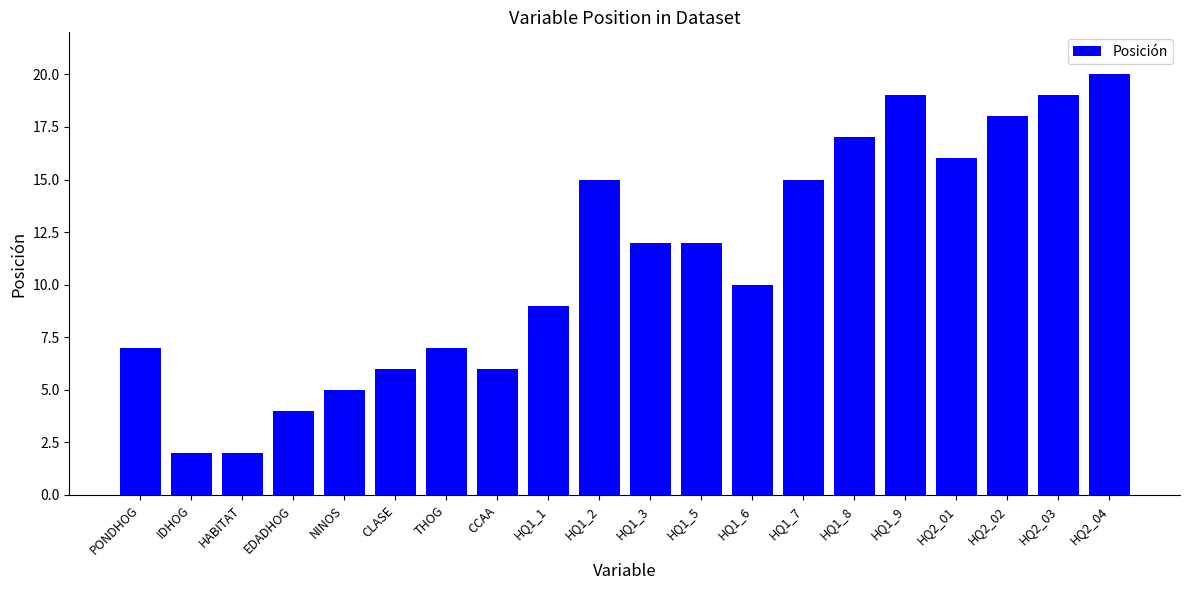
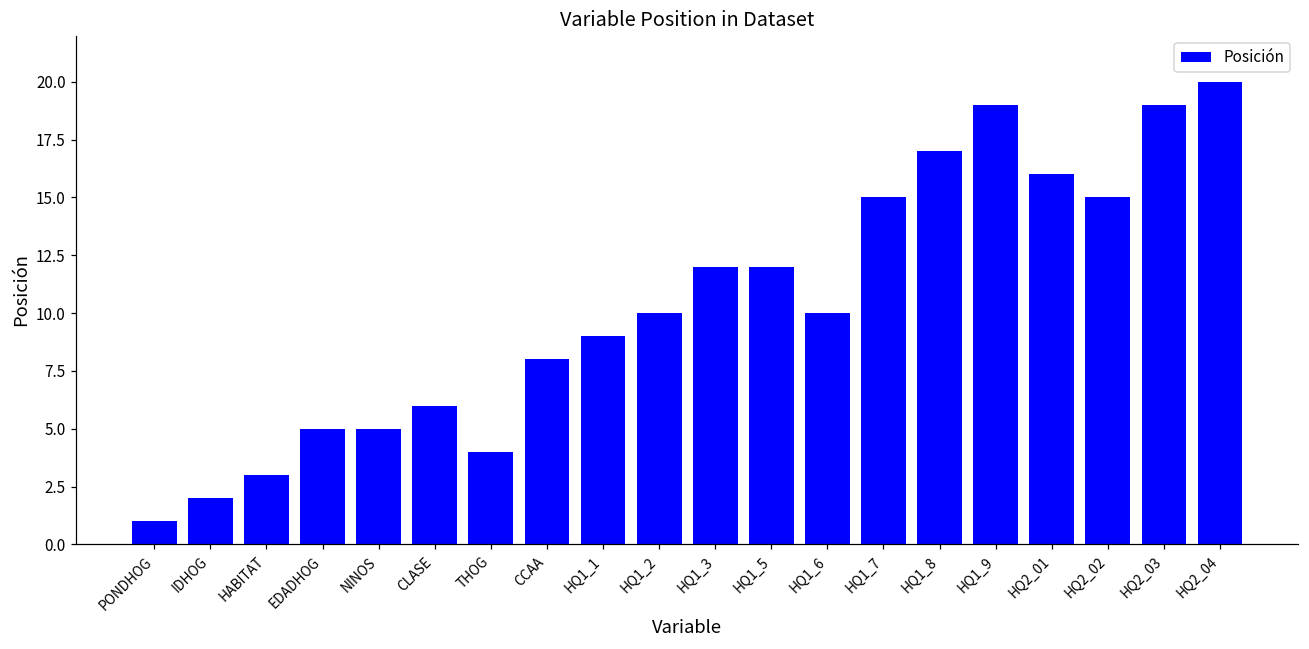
  {
-   "PONDHOG": 7,
+   "PONDHOG": 1,
    "IDHOG": 2,
-   "HABITAT": 2,
-   "EDADHOG": 4,
+   "HABITAT": 3,
+   "EDADHOG": 5,
    "NINOS": 5,
    "CLASE": 6,
-   "THOG": 7,
-   "CCAA": 6,
+   "THOG": 4,
+   "CCAA": 8,
    "HQ1_1": 9,
-   "HQ1_2": 15,
+   "HQ1_2": 10,
    "HQ1_3": 12,
    "HQ1_5": 12,
    "HQ1_6": 10,
    "HQ1_7": 15,
    "HQ1_8": 17,
    "HQ1_9": 19,
    "HQ2_01": 16,
-   "HQ2_02": 18,
+   "HQ2_02": 15,
    "HQ2_03": 19,
    "HQ2_04": 20
  }
